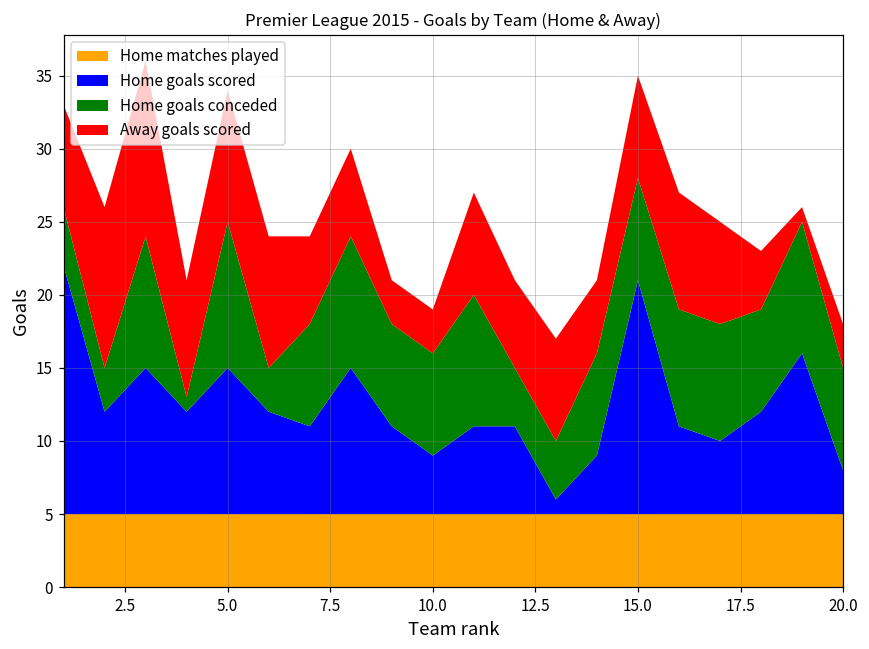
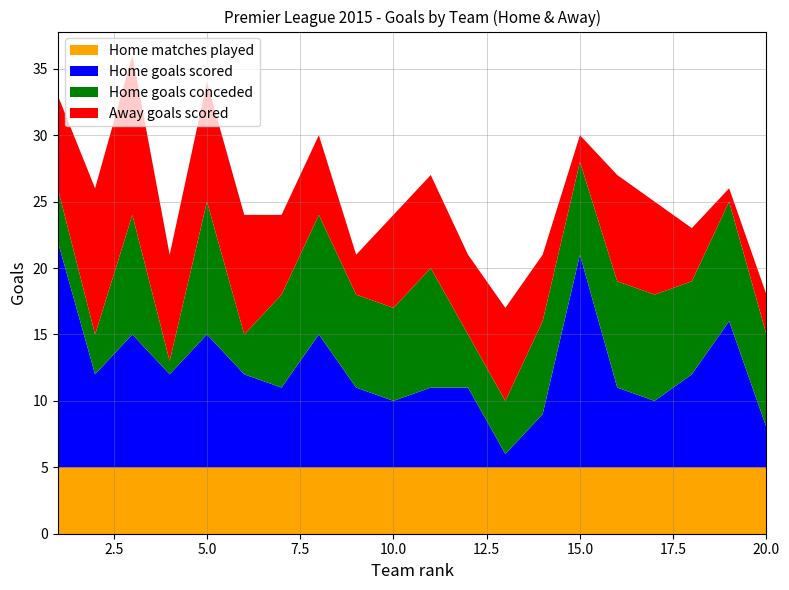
  {
    "Home goals scored": {
-     "10.0": 4
+     "10.0": 5
    },
    "Away goals scored": {
-     "10.0": 3,
-     "15.0": 7,
+     "10.0": 7,
+     "15.0": 2,
      "20.0": 3
    }
  }
